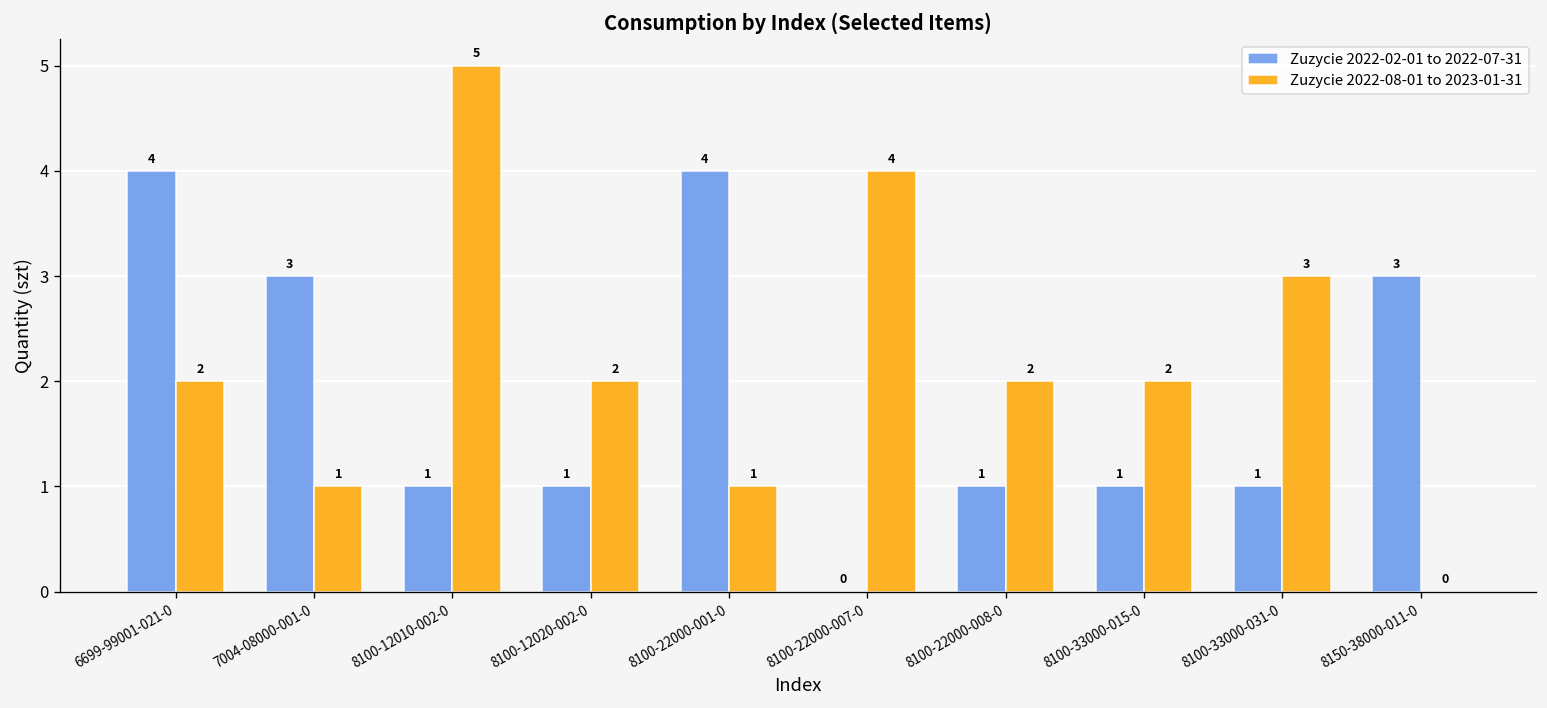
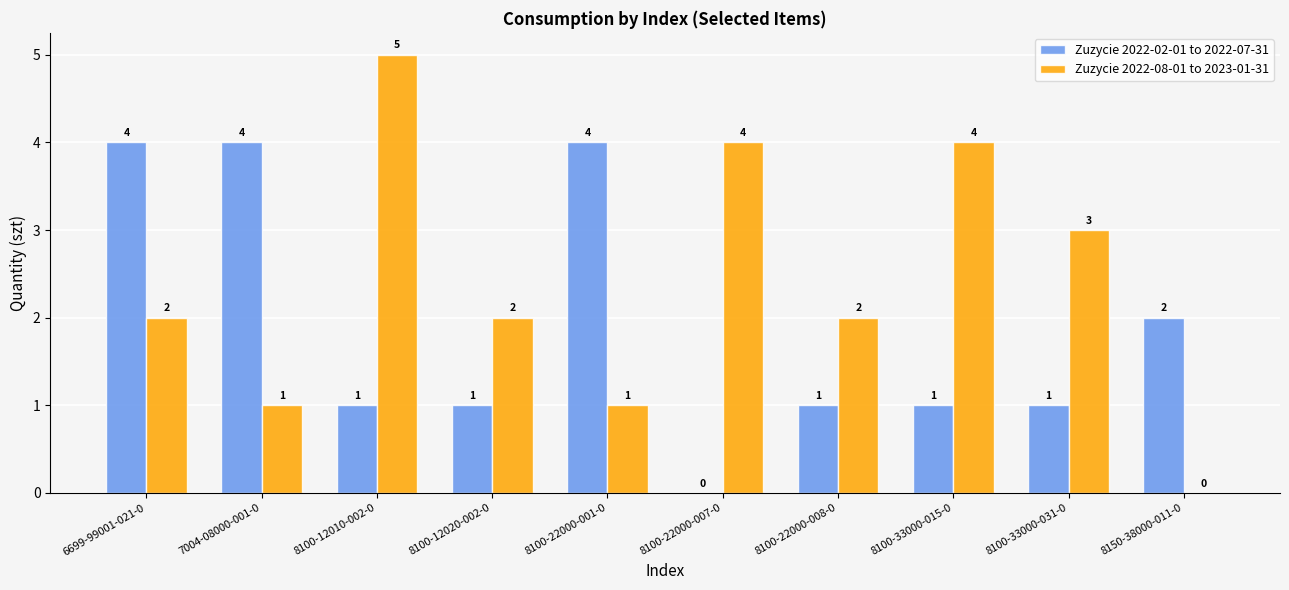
  {
    "Zuzycie 2022-02-01 to 2022-07-31": {
      "6699-99001-021-0": 4,
-     "7004-08000-001-0": 3,
+     "7004-08000-001-0": 4,
      "8100-12010-002-0": 1,
      "8100-12020-002-0": 1,
      "8100-22000-001-0": 4,
      "8100-22000-007-0": 0,
      "8100-22000-008-0": 1,
      "8100-33000-015-0": 1,
      "8100-33000-031-0": 1,
-     "8150-38000-011-0": 3
+     "8150-38000-011-0": 2
    },
    "Zuzycie 2022-08-01 to 2023-01-31": {
      "6699-99001-021-0": 2,
      "7004-08000-001-0": 1,
      "8100-12010-002-0": 5,
      "8100-12020-002-0": 2,
      "8100-22000-001-0": 1,
      "8100-22000-007-0": 4,
      "8100-22000-008-0": 2,
-     "8100-33000-015-0": 2,
+     "8100-33000-015-0": 4,
      "8100-33000-031-0": 3,
      "8150-38000-011-0": 0
    }
  }
